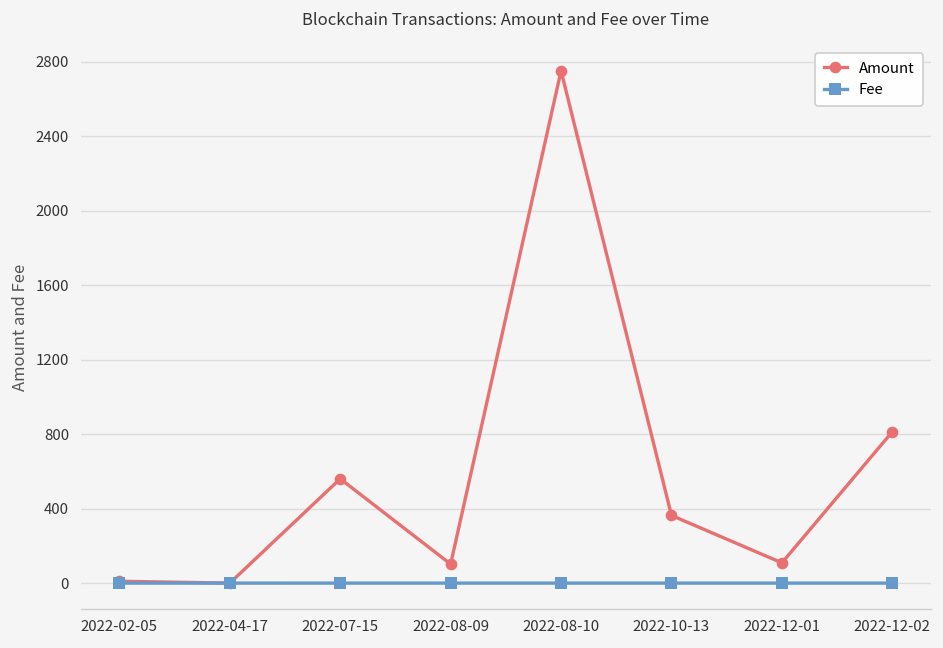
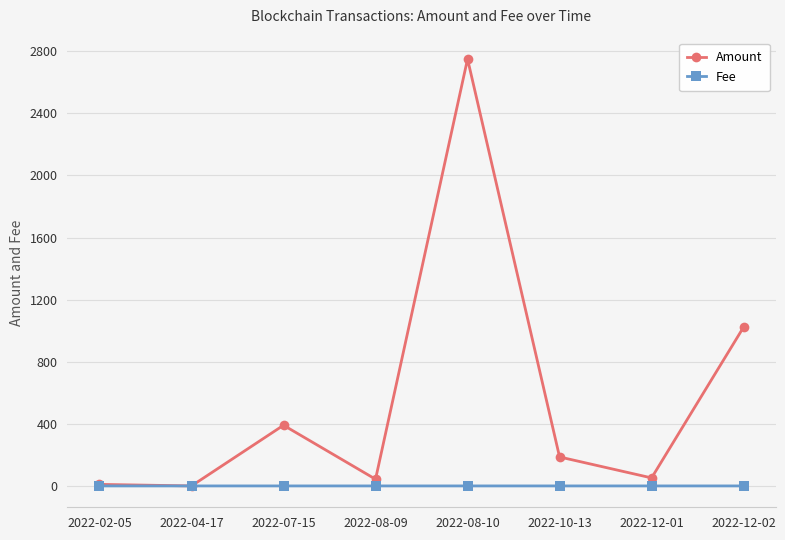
  {
    "Amount": {
-     "2022-07-15": 560,
-     "2022-08-09": 100,
+     "2022-07-15": 390,
+     "2022-08-09": 40,
      "2022-08-10": 2750,
-     "2022-10-13": 360,
-     "2022-12-01": 110,
-     "2022-12-02": 810
+     "2022-10-13": 190,
+     "2022-12-01": 50,
+     "2022-12-02": 1020
    },
    "Fee": {
      "2022-07-15": 0,
      "2022-08-09": 0,
      "2022-08-10": 0,
      "2022-10-13": 0,
      "2022-12-01": 0,
      "2022-12-02": 0
    }
  }
